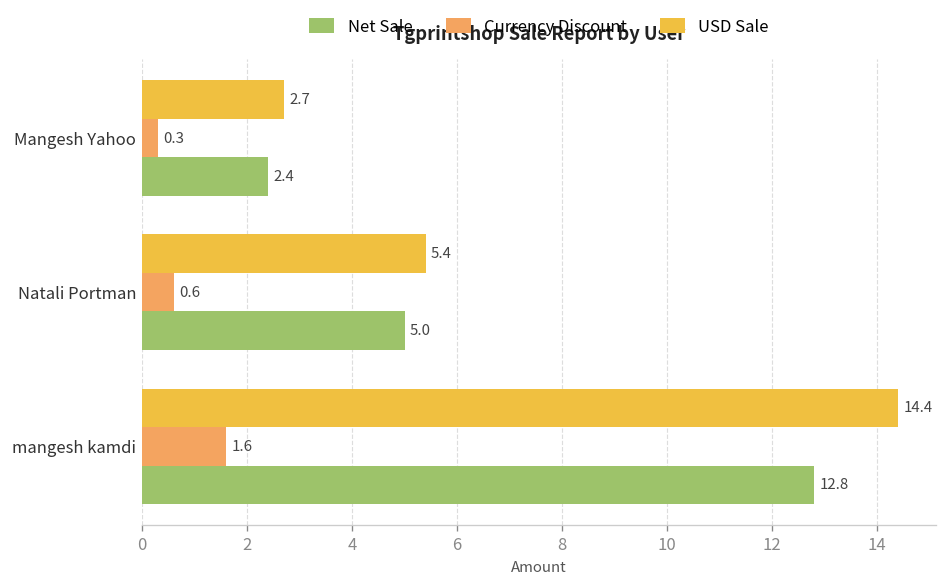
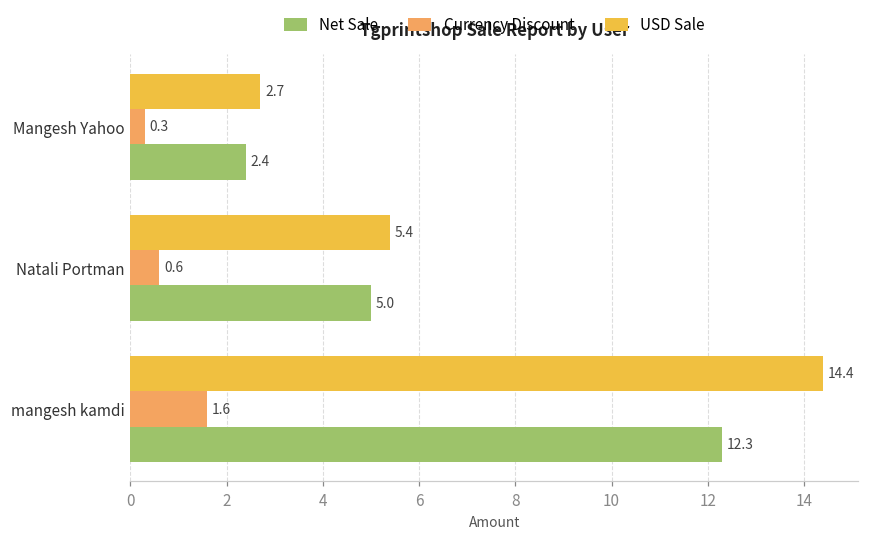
  {
    "Net Sale": {
      "Mangesh Yahoo": 2.4,
      "Natali Portman": 5.0,
-     "mangesh kamdi": 12.8
+     "mangesh kamdi": 12.3
    }
  }
